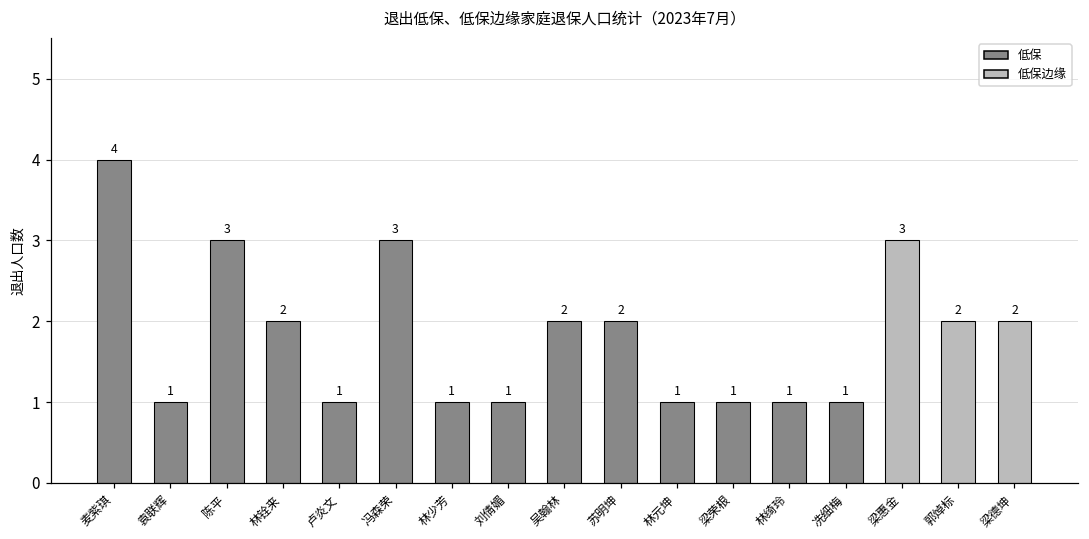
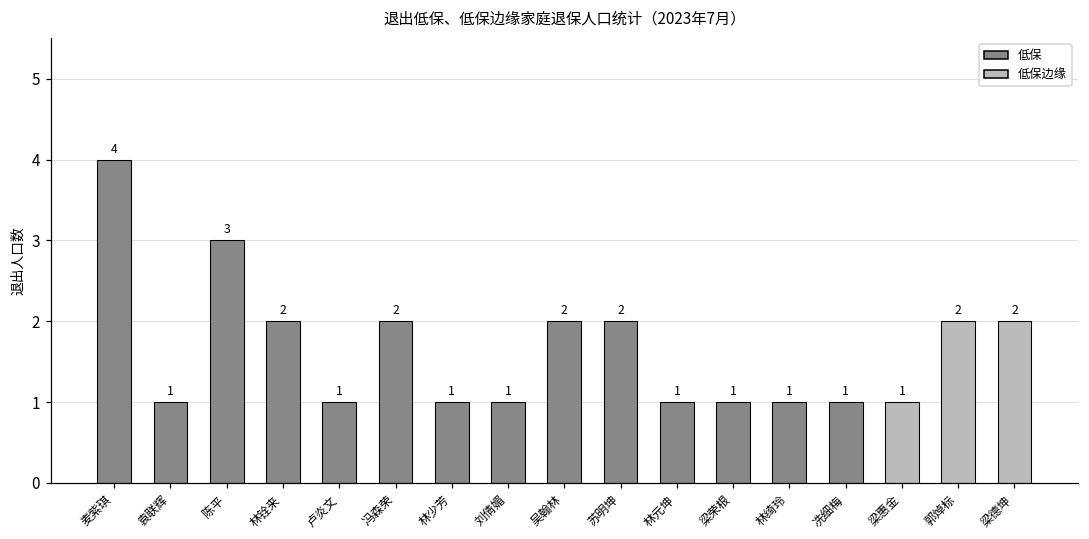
  {
    "麦紫琪": 4,
    "袁联辉": 1,
    "陈平": 3,
    "林铨来": 2,
    "卢炎文": 1,
-   "冯森荣": 3,
+   "冯森荣": 2,
    "林少芳": 1,
    "刘倩媚": 1,
    "吴翰林": 2,
    "苏明坤": 2,
    "林元坤": 1,
    "梁荣根": 1,
    "林绮玲": 1,
    "冼细梅": 1,
-   "梁惠金": 3,
+   "梁惠金": 1,
    "郭焯标": 2,
    "梁德坤": 2
  }
